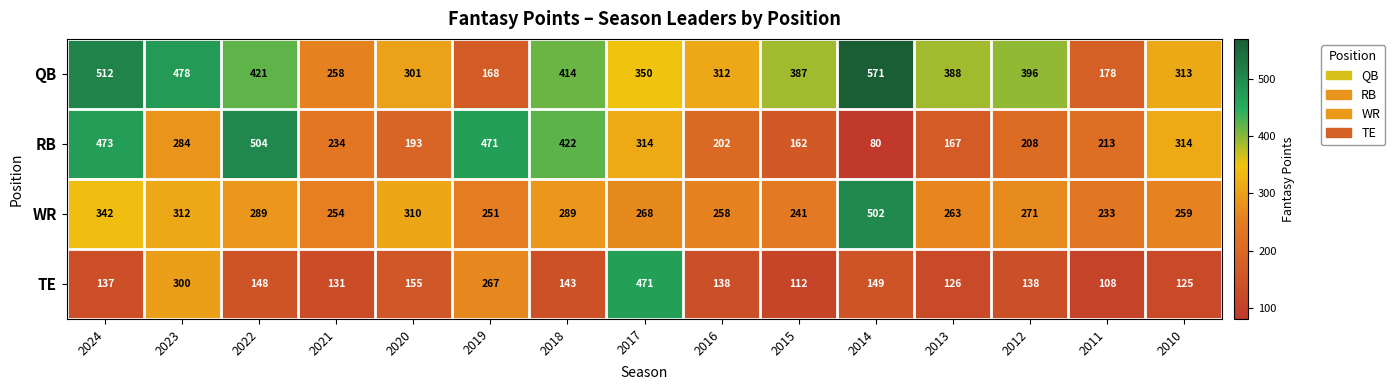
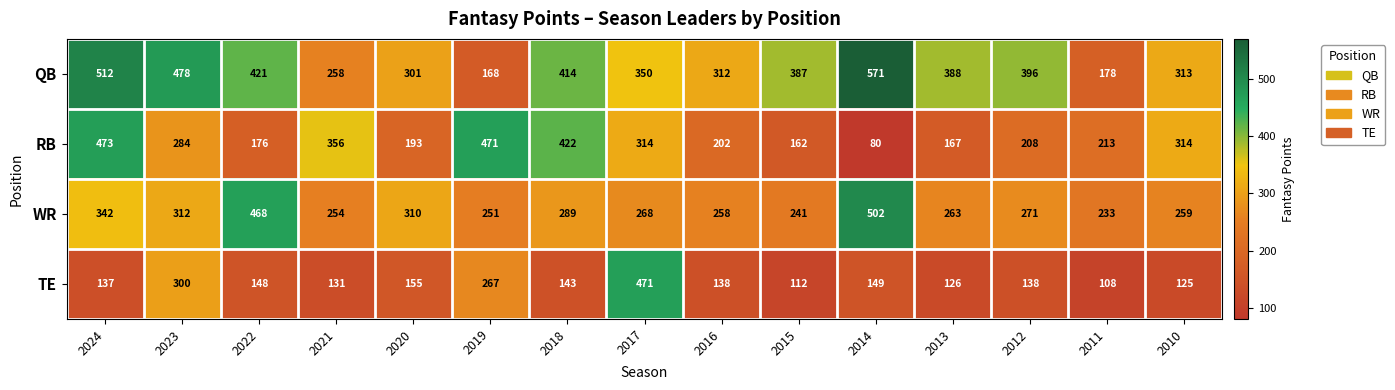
  {
    "QB": {
      "2024": 512,
      "2023": 478,
      "2022": 421,
      "2021": 258,
      "2020": 301,
      "2019": 168,
      "2018": 414,
      "2017": 350,
      "2016": 312,
      "2015": 387,
      "2014": 571,
      "2013": 388,
      "2012": 396,
      "2011": 178,
      "2010": 313
    },
    "RB": {
      "2024": 473,
      "2023": 284,
-     "2022": 504,
-     "2021": 234,
+     "2022": 176,
+     "2021": 356,
      "2020": 193,
      "2019": 471,
      "2018": 422,
      "2017": 314,
      "2016": 202,
      "2015": 162,
      "2014": 80,
      "2013": 167,
      "2012": 208,
      "2011": 213,
      "2010": 314
    },
    "WR": {
      "2024": 342,
      "2023": 312,
-     "2022": 289,
+     "2022": 468,
      "2021": 254,
      "2020": 310,
      "2019": 251,
      "2018": 289,
      "2017": 268,
      "2016": 258,
      "2015": 241,
      "2014": 502,
      "2013": 263,
      "2012": 271,
      "2011": 233,
      "2010": 259
    },
    "TE": {
      "2024": 137,
      "2023": 300,
      "2022": 148,
      "2021": 131,
      "2020": 155,
      "2019": 267,
      "2018": 143,
      "2017": 471,
      "2016": 138,
      "2015": 112,
      "2014": 149,
      "2013": 126,
      "2012": 138,
      "2011": 108,
      "2010": 125
    }
  }
